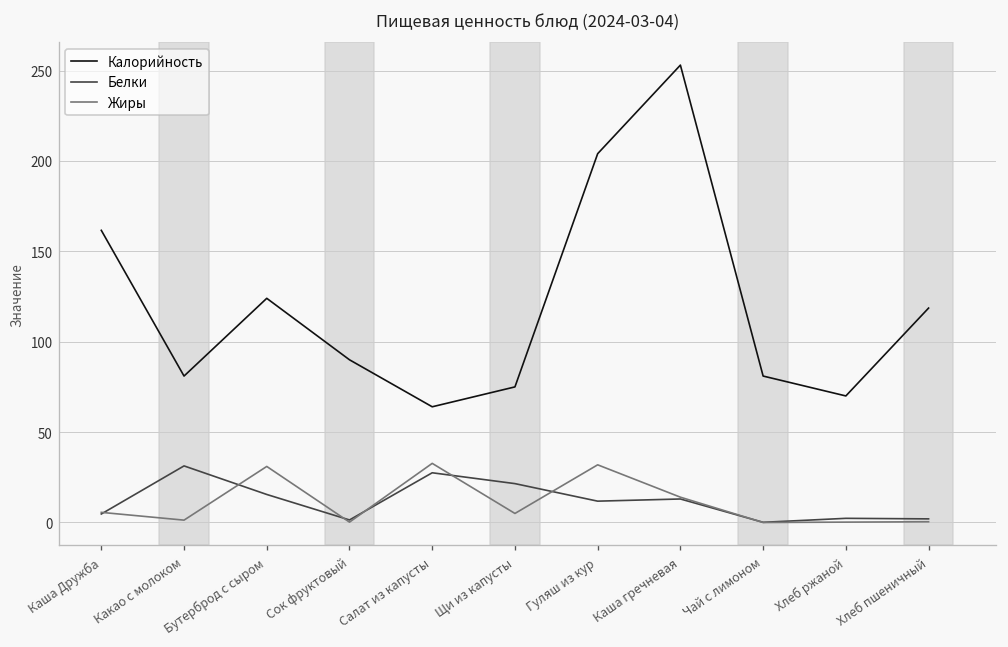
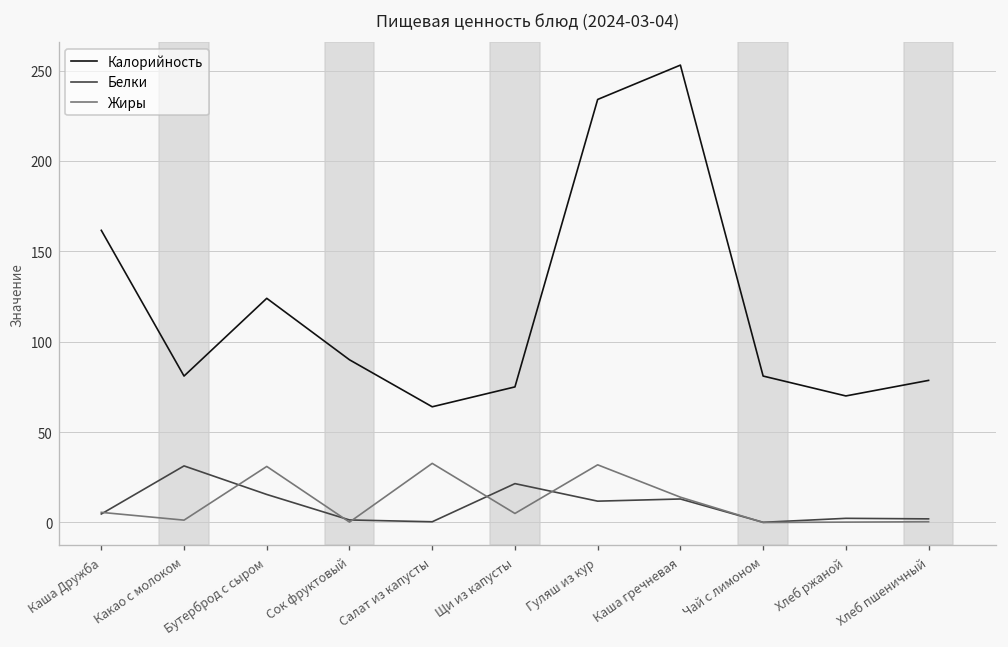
  {
    "Калорийность": {
      "Каша Дружба": 162,
      "Какао с молоком": 81,
      "Бутерброд с сыром": 124,
      "Сок фруктовый": 90,
      "Салат из капусты": 64,
      "Щи из капусты": 75,
-     "Гуляш из кур": 204,
+     "Гуляш из кур": 234,
      "Каша гречневая": 253,
      "Чай с лимоном": 81,
      "Хлеб ржаной": 70,
-     "Хлеб пшеничный": 119
+     "Хлеб пшеничный": 79
    },
    "Белки": {
      "Какао с молоком": 31,
      "Бутерброд с сыром": 16,
-     "Салат из капусты": 28,
+     "Салат из капусты": 0,
      "Щи из капусты": 22,
      "Гуляш из кур": 12,
      "Хлеб ржаной": 2
    },
    "Жиры": {
      "Какао с молоком": 1,
      "Бутерброд с сыром": 31,
      "Салат из капусты": 33,
      "Щи из капусты": 5,
      "Гуляш из кур": 32,
      "Хлеб ржаной": 0
    }
  }
